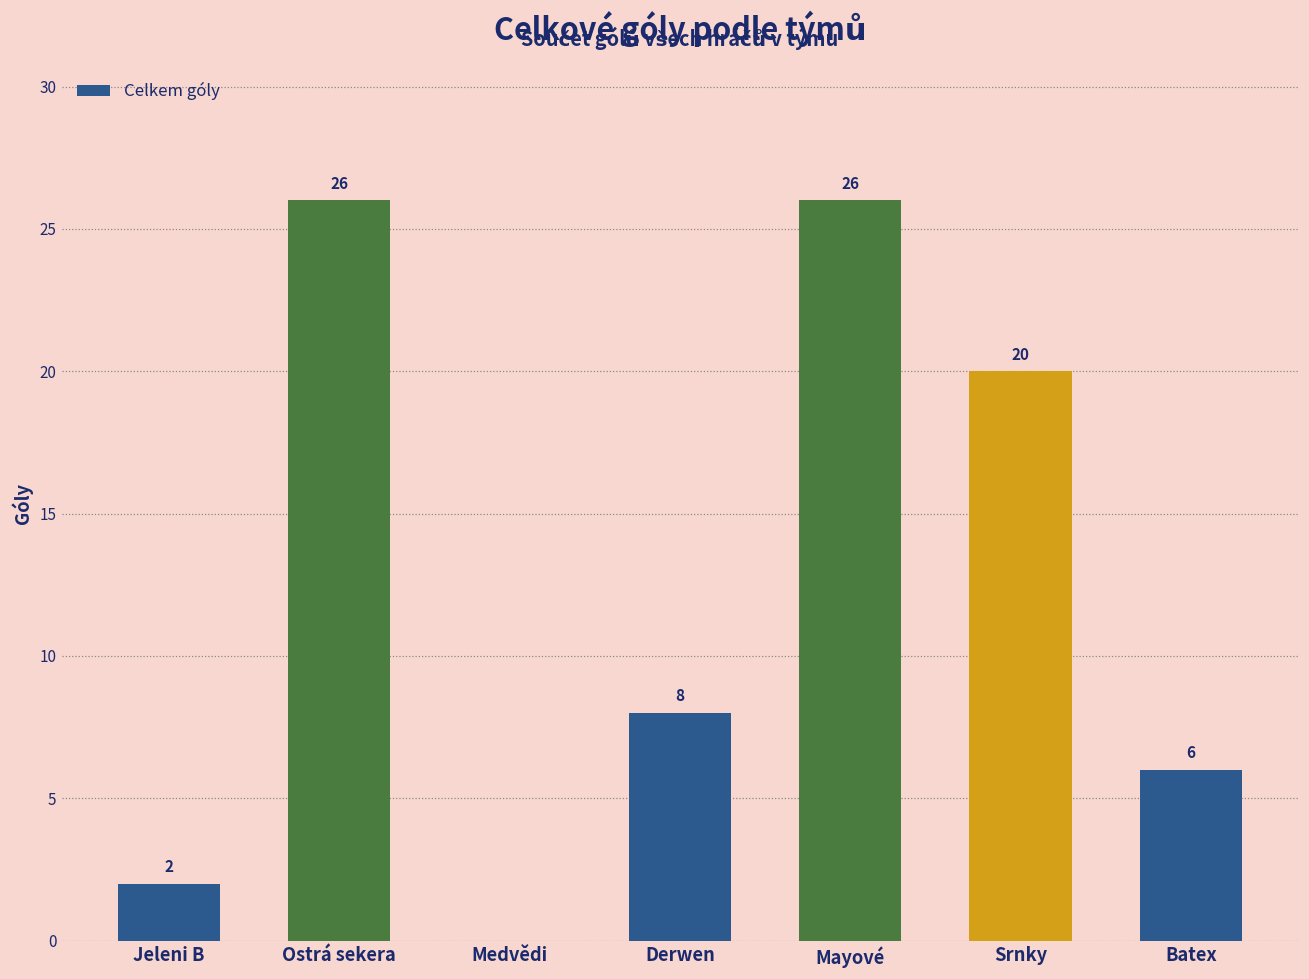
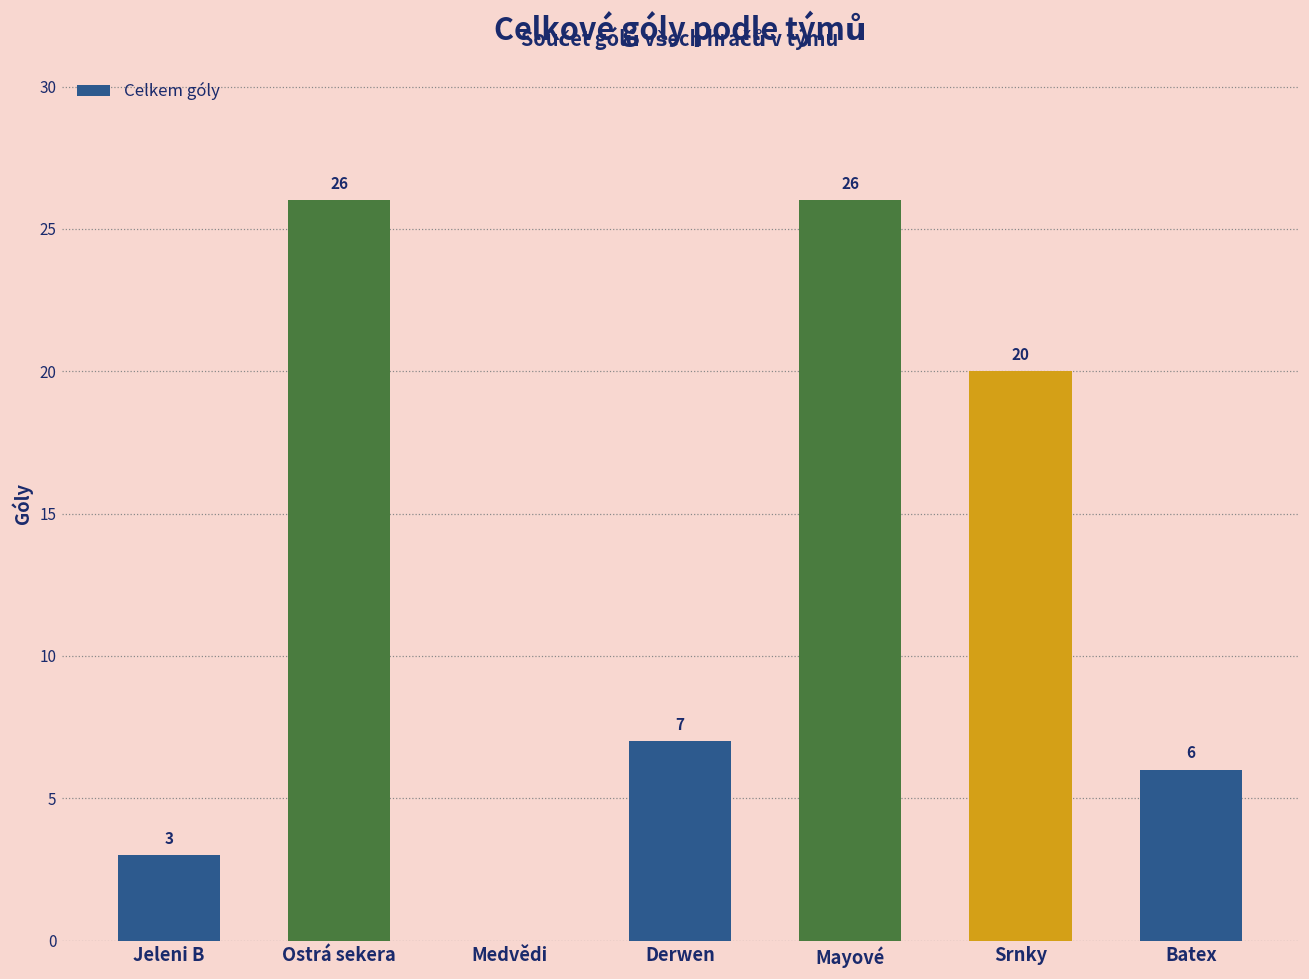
  {
-   "Jeleni B": 2,
+   "Jeleni B": 3,
    "Ostrá sekera": 26,
-   "Derwen": 8,
+   "Derwen": 7,
    "Mayové": 26,
    "Srnky": 20,
    "Batex": 6
  }
